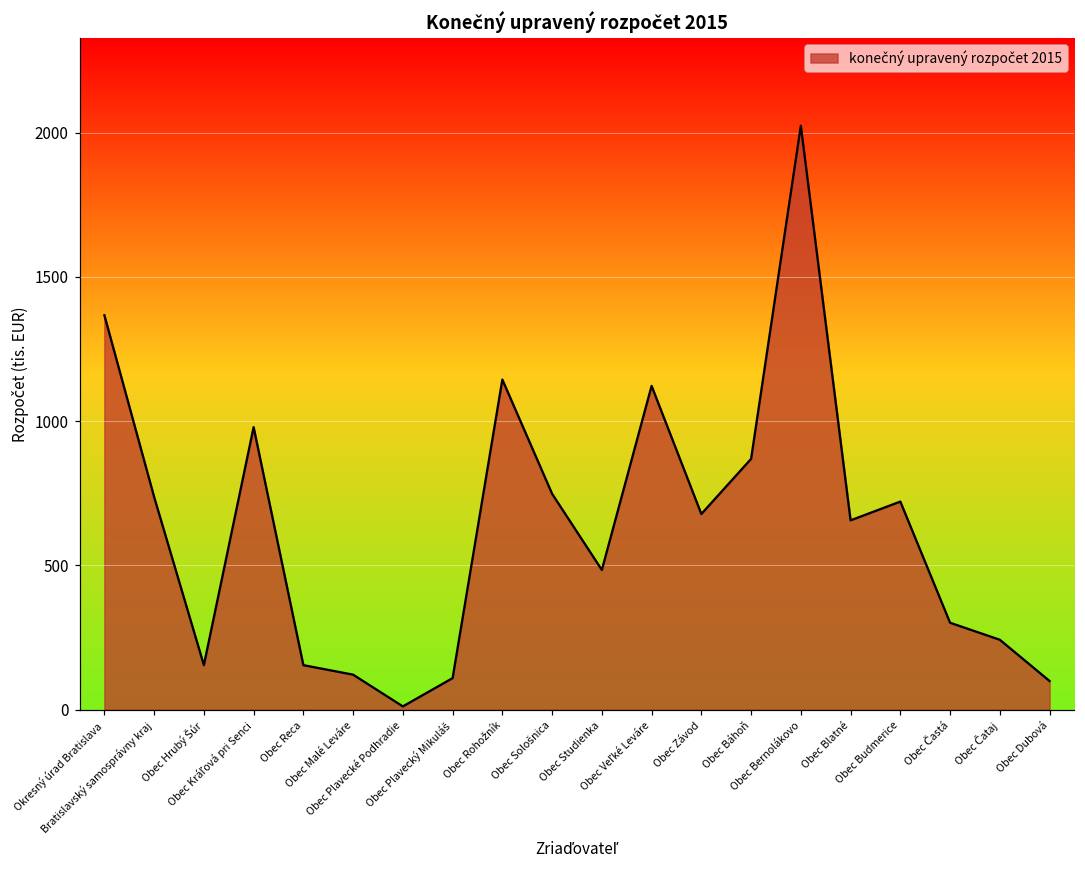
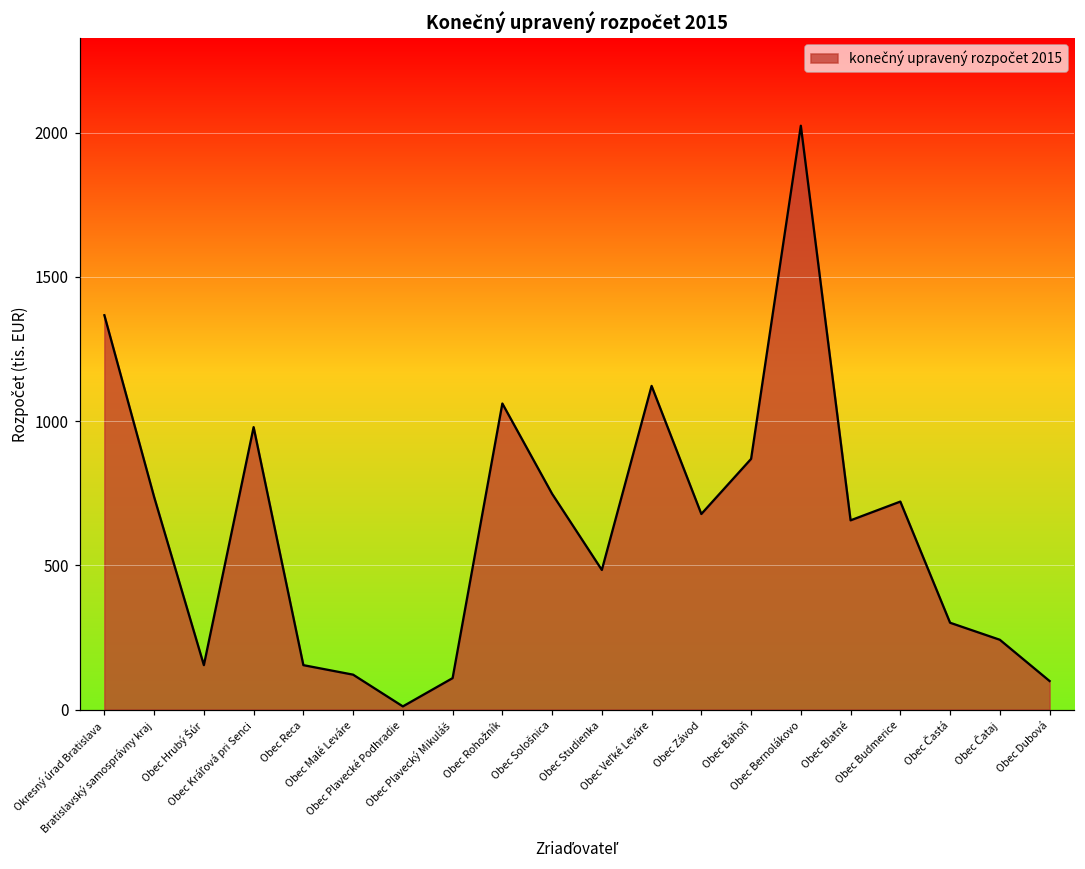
  {
    "Okresný úrad Bratislava": 1370,
    "Bratislavský samosprávny kraj": 740,
    "Obec Hrubý Šúr": 150,
    "Obec Kráľová pri Senci": 980,
    "Obec Reca": 150,
    "Obec Malé Leváre": 120,
    "Obec Plavecké Podhradie": 10,
    "Obec Plavecký Mikuláš": 110,
-   "Obec Rohožník": 1140,
+   "Obec Rohožník": 1060,
    "Obec Sološnica": 750,
    "Obec Studienka": 480,
    "Obec Veľké Leváre": 1120,
    "Obec Závod": 680,
    "Obec Báhoň": 870,
    "Obec Bernolákovo": 2020,
    "Obec Blatné": 660,
    "Obec Budmerice": 720,
    "Obec Častá": 300,
    "Obec Čataj": 240,
    "Obec Dubová": 100
  }
